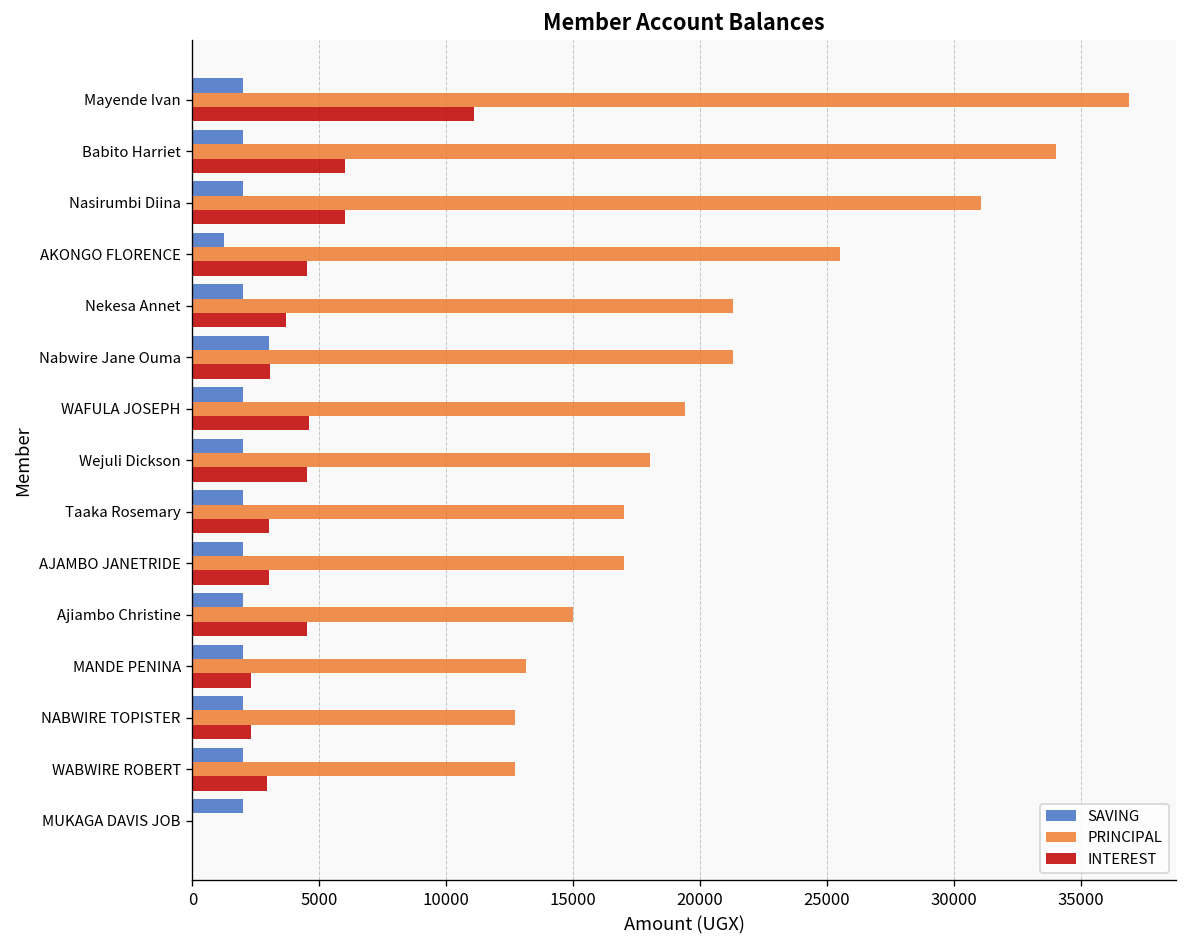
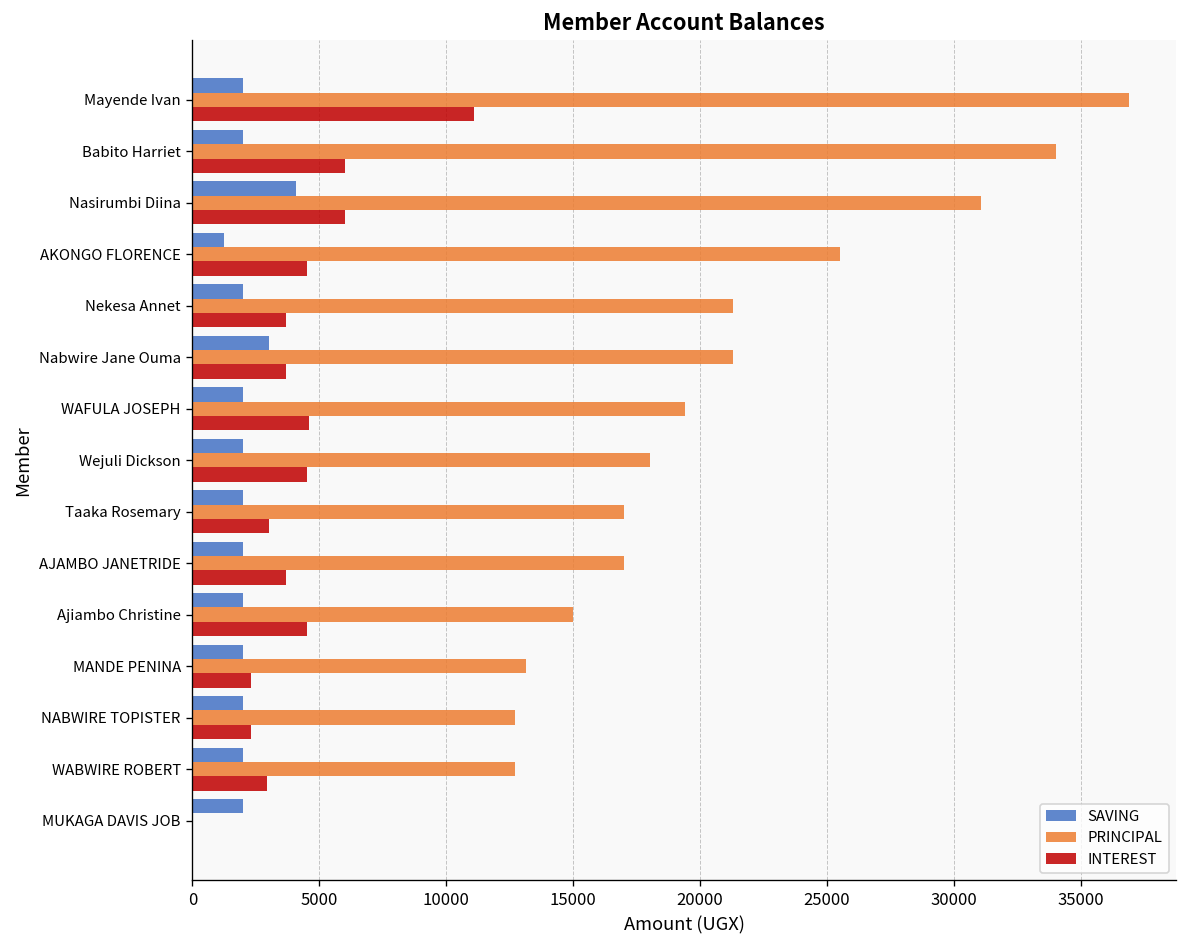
  {
    "SAVING": {
      "Mayende Ivan": 2000,
      "Babito Harriet": 2000,
-     "Nasirumbi Diina": 2000,
+     "Nasirumbi Diina": 4100,
      "AKONGO FLORENCE": 1200,
      "Nekesa Annet": 2000,
      "Nabwire Jane Ouma": 3000,
      "WAFULA JOSEPH": 2000,
      "Wejuli Dickson": 2000,
      "Taaka Rosemary": 2000,
      "AJAMBO JANETRIDE": 2000,
      "Ajiambo Christine": 2000,
      "MANDE PENINA": 2000,
      "NABWIRE TOPISTER": 2000,
      "WABWIRE ROBERT": 2000,
      "MUKAGA DAVIS JOB": 2000
    },
    "PRINCIPAL": {
      "Mayende Ivan": 36900,
      "Babito Harriet": 34000,
      "Nasirumbi Diina": 31100,
      "AKONGO FLORENCE": 25500,
      "Nekesa Annet": 21300,
      "Nabwire Jane Ouma": 21300,
      "WAFULA JOSEPH": 19400,
      "Wejuli Dickson": 18000,
      "Taaka Rosemary": 17000,
      "AJAMBO JANETRIDE": 17000,
      "Ajiambo Christine": 15000,
      "MANDE PENINA": 13200,
      "NABWIRE TOPISTER": 12700,
      "WABWIRE ROBERT": 12700,
      "MUKAGA DAVIS JOB": 0
    },
    "INTEREST": {
      "Mayende Ivan": 11100,
      "Babito Harriet": 6000,
      "Nasirumbi Diina": 6000,
      "AKONGO FLORENCE": 4500,
      "Nekesa Annet": 3700,
-     "Nabwire Jane Ouma": 3000,
+     "Nabwire Jane Ouma": 3700,
      "WAFULA JOSEPH": 4600,
      "Wejuli Dickson": 4500,
      "Taaka Rosemary": 3000,
-     "AJAMBO JANETRIDE": 3000,
+     "AJAMBO JANETRIDE": 3700,
      "Ajiambo Christine": 4500,
      "MANDE PENINA": 2300,
      "NABWIRE TOPISTER": 2300,
      "WABWIRE ROBERT": 2900,
      "MUKAGA DAVIS JOB": 0
    }
  }
